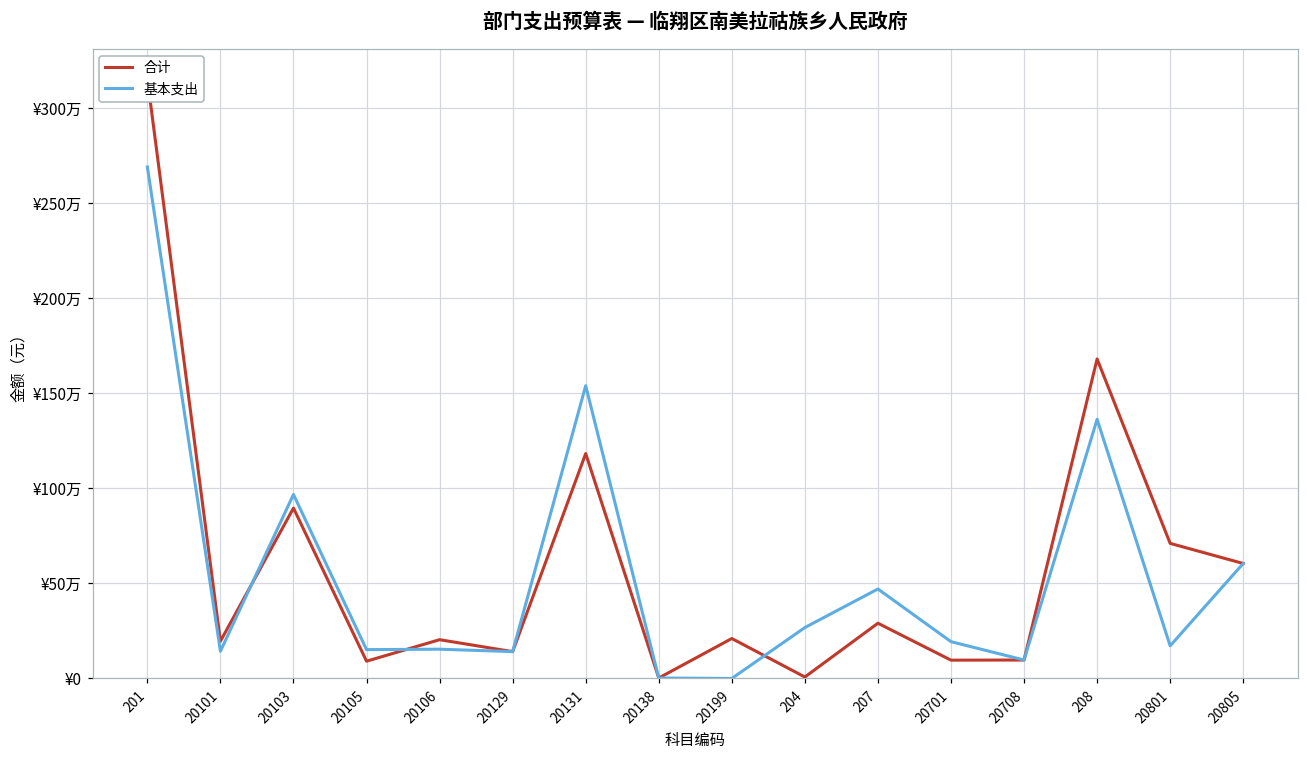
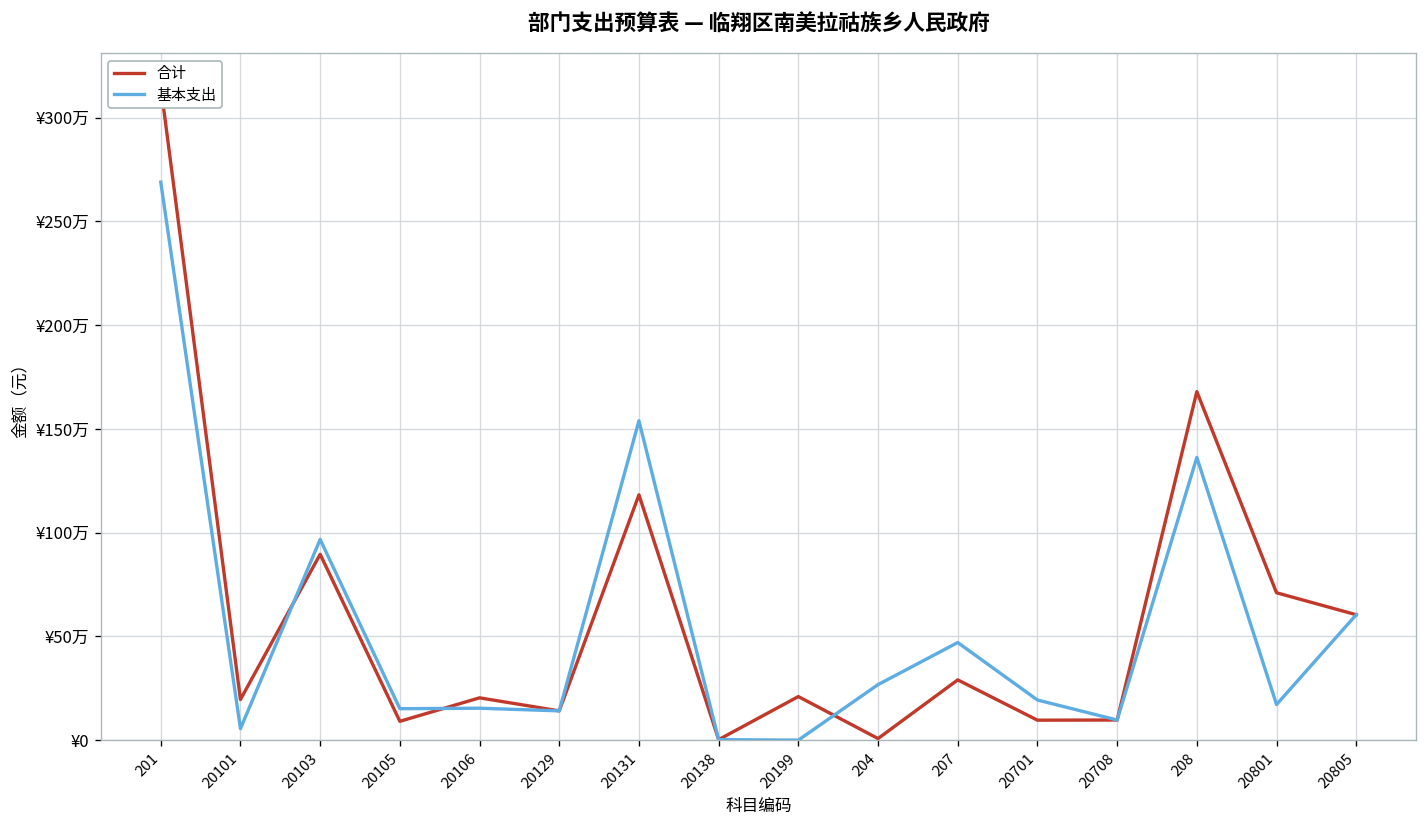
  {
    "合计": {
      "20101": "¥20万",
      "20103": "¥90万",
      "20105": "¥9万",
      "20106": "¥20万",
      "20131": "¥118万",
      "20199": "¥21万",
      "204": "¥1万",
      "207": "¥29万",
      "20701": "¥10万",
      "208": "¥168万",
      "20801": "¥71万"
    },
    "基本支出": {
      "201": "¥269万",
-     "20101": "¥14万",
+     "20101": "¥6万",
      "20103": "¥97万",
      "20105": "¥15万",
      "20106": "¥15万",
      "20131": "¥154万",
      "20199": "¥0万",
      "204": "¥27万",
      "207": "¥47万",
      "20701": "¥19万",
      "208": "¥136万",
      "20801": "¥17万"
    }
  }
